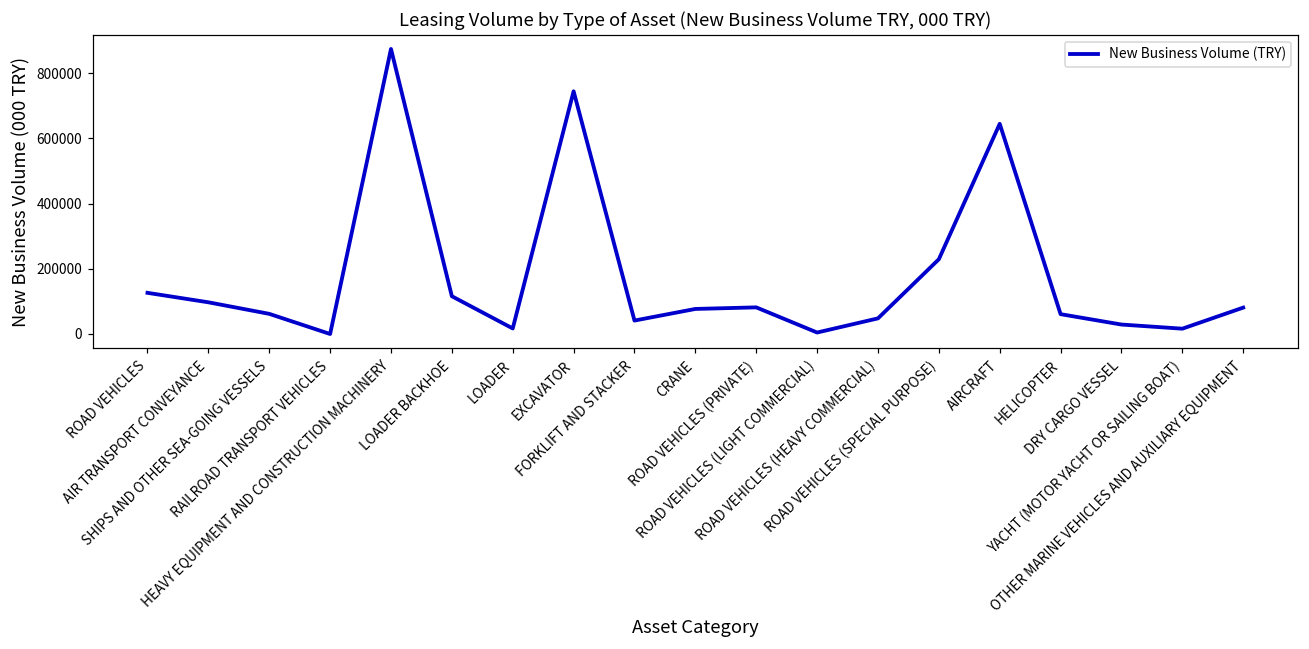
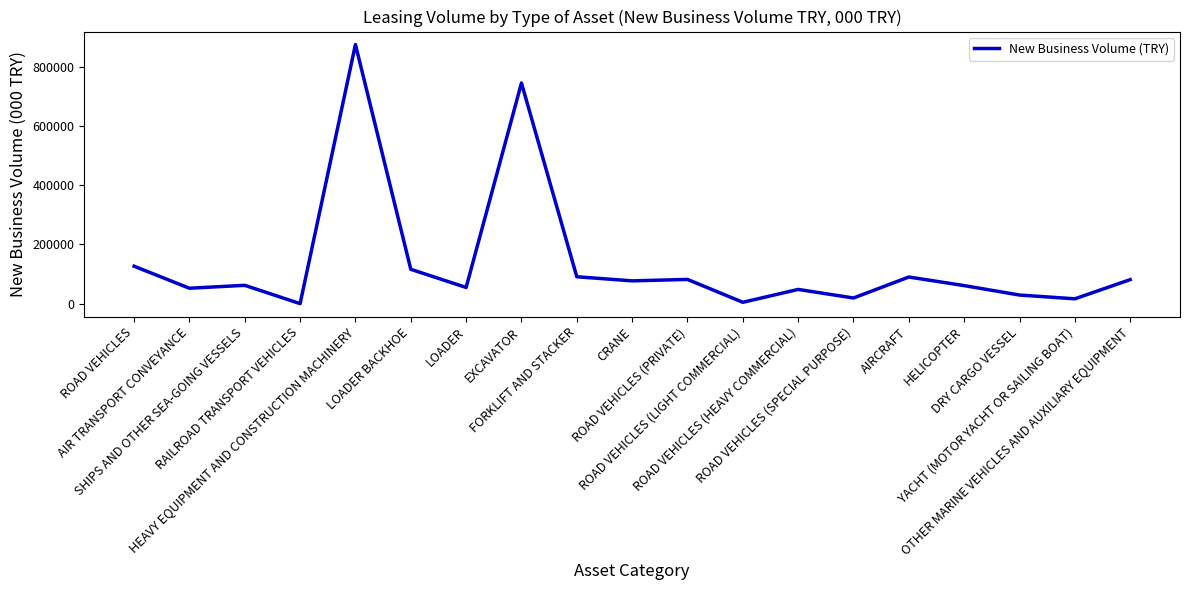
  {
    "ROAD VEHICLES": 130000,
-   "AIR TRANSPORT CONVEYANCE": 100000,
+   "AIR TRANSPORT CONVEYANCE": 50000,
    "SHIPS AND OTHER SEA-GOING VESSELS": 60000,
    "RAILROAD TRANSPORT VEHICLES": 0,
    "HEAVY EQUIPMENT AND CONSTRUCTION MACHINERY": 870000,
    "LOADER BACKHOE": 120000,
-   "LOADER": 20000,
+   "LOADER": 50000,
    "EXCAVATOR": 740000,
-   "FORKLIFT AND STACKER": 40000,
+   "FORKLIFT AND STACKER": 90000,
    "CRANE": 80000,
    "ROAD VEHICLES (PRIVATE)": 80000,
    "ROAD VEHICLES (LIGHT COMMERCIAL)": 0,
    "ROAD VEHICLES (HEAVY COMMERCIAL)": 50000,
-   "ROAD VEHICLES (SPECIAL PURPOSE)": 230000,
-   "AIRCRAFT": 640000,
+   "ROAD VEHICLES (SPECIAL PURPOSE)": 20000,
+   "AIRCRAFT": 90000,
    "HELICOPTER": 60000,
    "DRY CARGO VESSEL": 30000,
    "YACHT (MOTOR YACHT OR SAILING BOAT)": 20000,
    "OTHER MARINE VEHICLES AND AUXILIARY EQUIPMENT": 80000
  }
